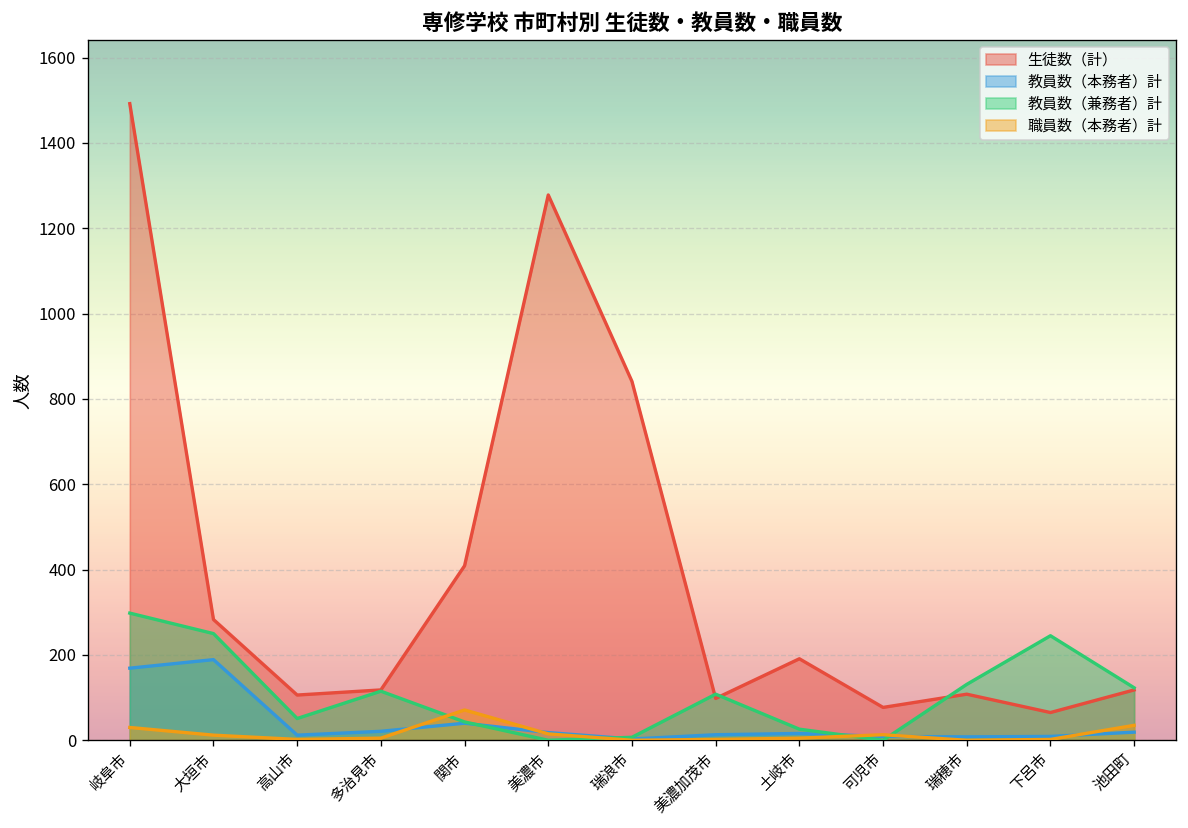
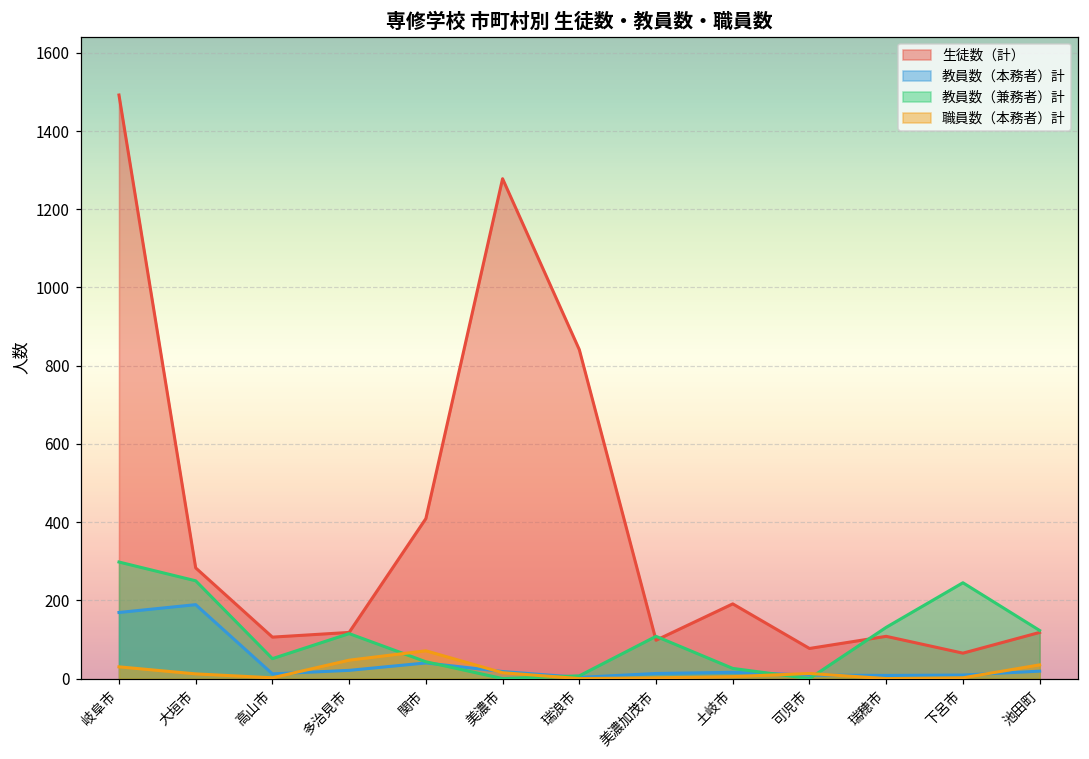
  {
    "生徒数（計）": {
      "岐阜市": 1490,
      "大垣市": 280,
      "高山市": 110,
      "関市": 410,
      "美濃市": 1280,
      "瑞浪市": 840,
      "美濃加茂市": 100,
      "土岐市": 190,
      "可児市": 80,
      "瑞穂市": 110,
      "下呂市": 70
    },
    "教員数（本務者）計": {
      "岐阜市": 170,
      "大垣市": 190,
      "高山市": 10,
      "多治見市": 20,
      "美濃加茂市": 10,
      "土岐市": 20,
      "瑞穂市": 10,
      "池田町": 20
    },
    "教員数（兼務者）計": {
      "岐阜市": 300,
      "大垣市": 250,
      "高山市": 50,
      "美濃市": 0,
      "美濃加茂市": 110,
      "土岐市": 30,
      "可児市": 0,
      "瑞穂市": 130,
      "下呂市": 250
    },
    "職員数（本務者）計": {
      "岐阜市": 30,
      "大垣市": 10,
      "高山市": 0,
-     "多治見市": 10,
+     "多治見市": 50,
      "関市": 70,
      "美濃加茂市": 0,
      "土岐市": 10,
      "瑞穂市": 0,
      "池田町": 40
    }
  }
